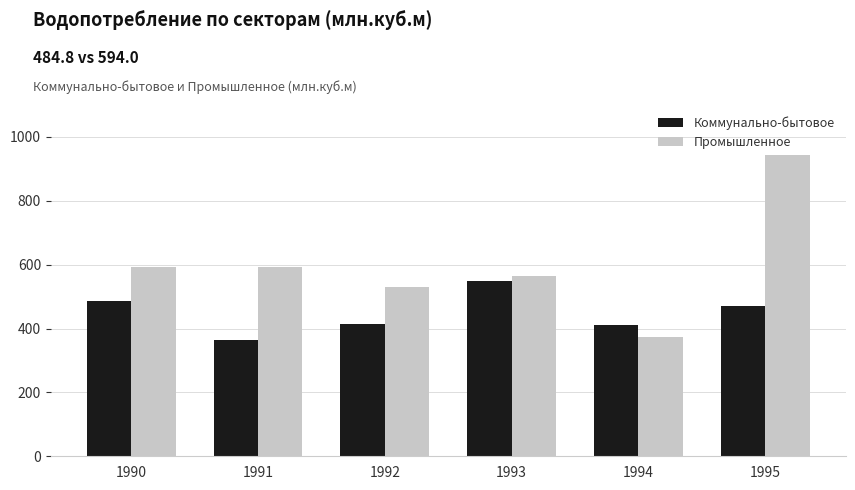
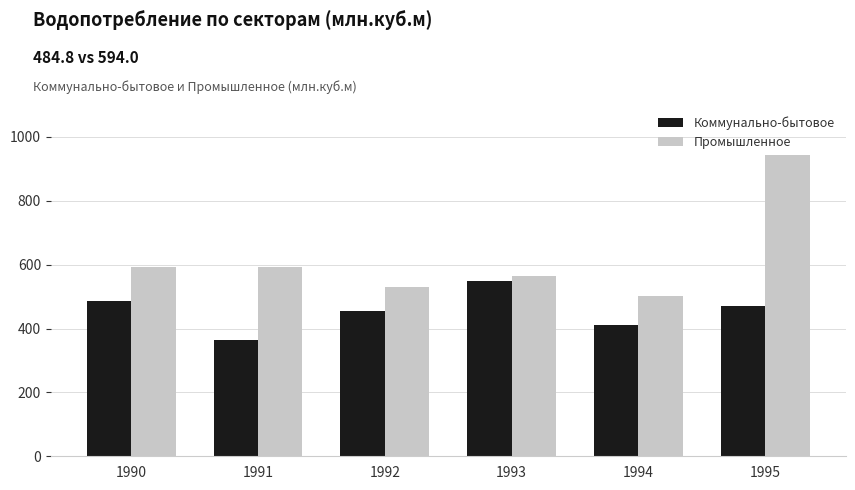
  {
    "Коммунально-бытовое": {
      "1990": 480,
      "1991": 370,
-     "1992": 410,
+     "1992": 460,
      "1993": 550,
      "1994": 410,
      "1995": 470
    },
    "Промышленное": {
      "1990": 590,
      "1991": 590,
      "1992": 530,
      "1993": 570,
-     "1994": 380,
+     "1994": 500,
      "1995": 940
    }
  }
